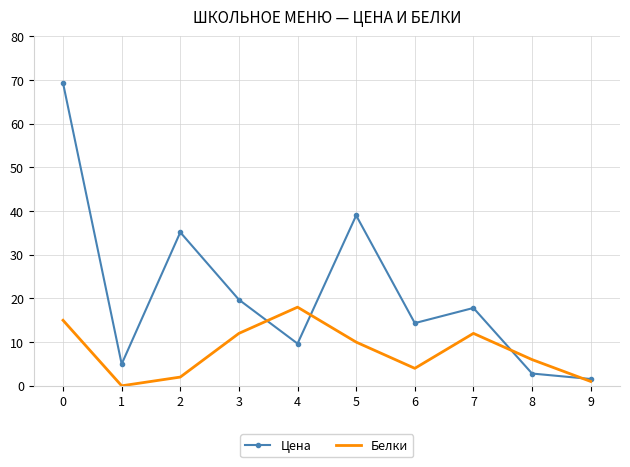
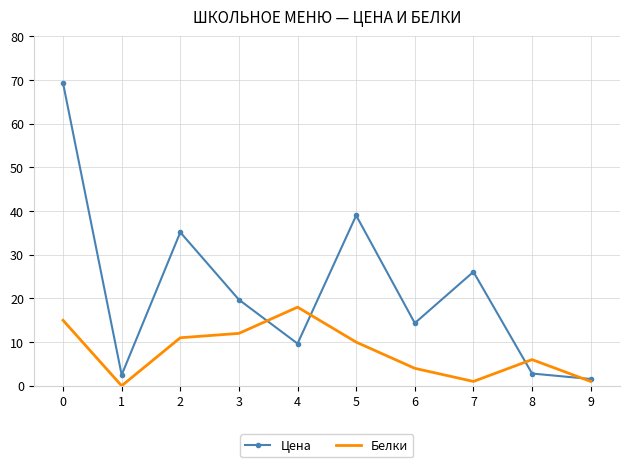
  {
    "Цена": {
      "0": 69,
-     "1": 5,
+     "1": 2,
      "2": 35,
      "3": 20,
      "4": 10,
      "5": 39,
      "6": 14,
-     "7": 18,
+     "7": 26,
      "8": 3
    },
    "Белки": {
      "0": 15,
      "1": 0,
-     "2": 2,
+     "2": 11,
      "3": 12,
      "4": 18,
      "5": 10,
      "6": 4,
-     "7": 12,
+     "7": 1,
      "8": 6
    }
  }
